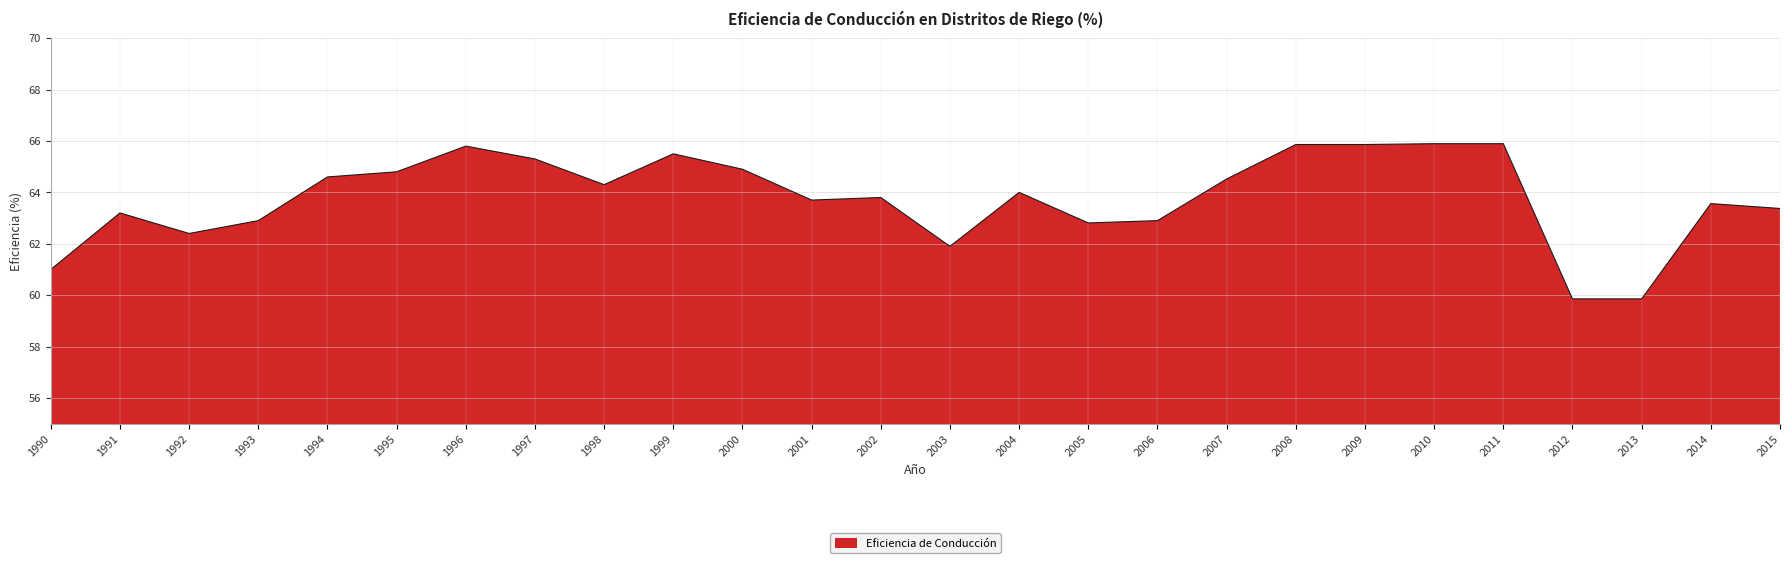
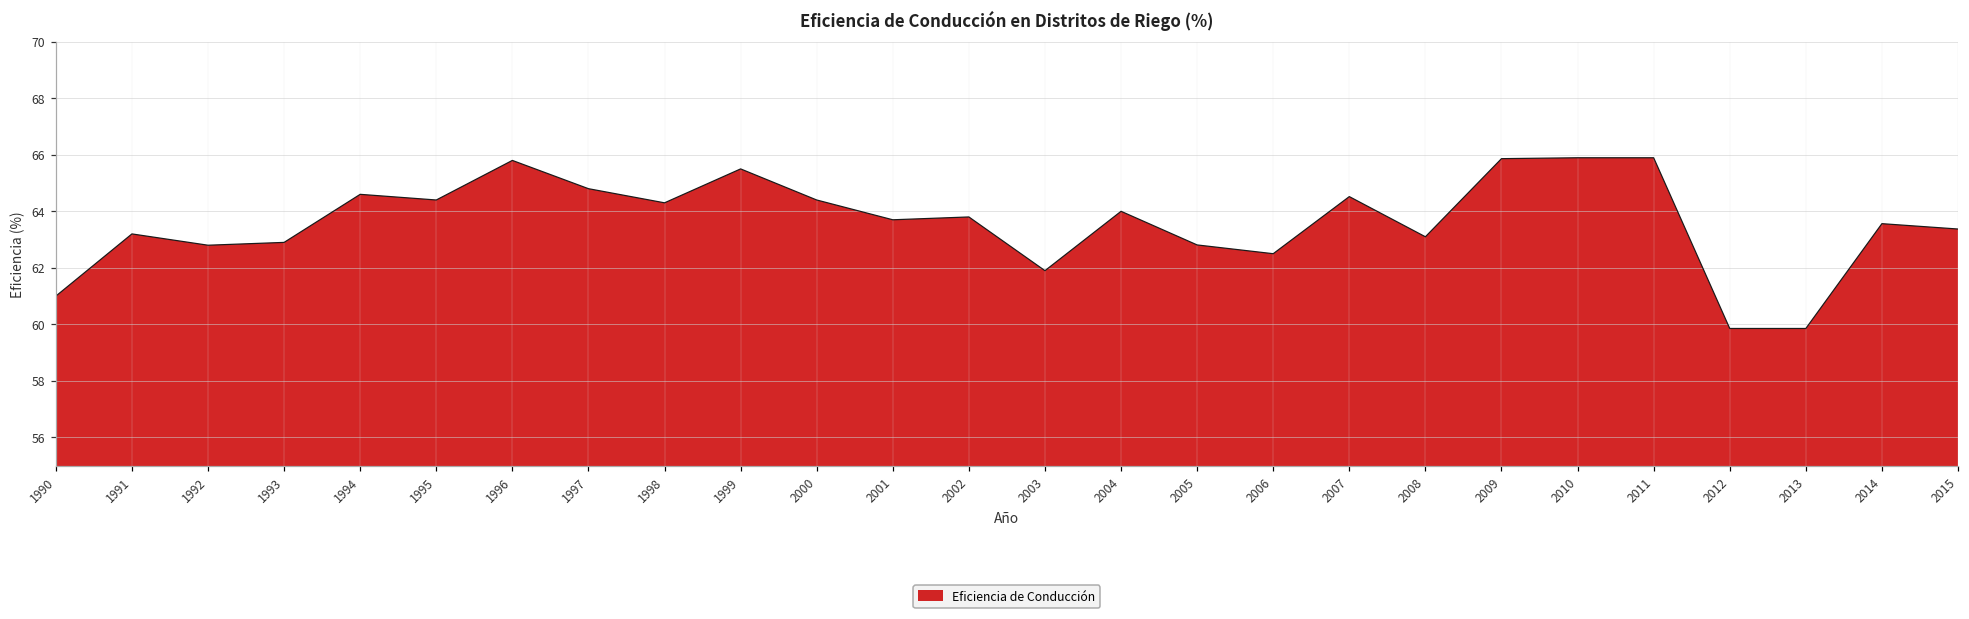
  {
    "1990": 61.0,
    "1991": 63.2,
-   "1992": 62.4,
+   "1992": 62.8,
    "1993": 62.9,
    "1994": 64.6,
-   "1995": 64.8,
+   "1995": 64.4,
    "1996": 65.8,
-   "1997": 65.3,
+   "1997": 64.8,
    "1998": 64.3,
    "1999": 65.5,
-   "2000": 64.9,
+   "2000": 64.4,
    "2001": 63.7,
    "2002": 63.8,
    "2003": 61.9,
    "2004": 64.0,
    "2005": 62.8,
-   "2006": 62.9,
+   "2006": 62.5,
    "2007": 64.5,
-   "2008": 65.9,
+   "2008": 63.1,
    "2009": 65.9,
    "2010": 65.9,
    "2011": 65.9,
    "2012": 59.9,
    "2013": 59.9,
    "2014": 63.6,
    "2015": 63.4
  }
